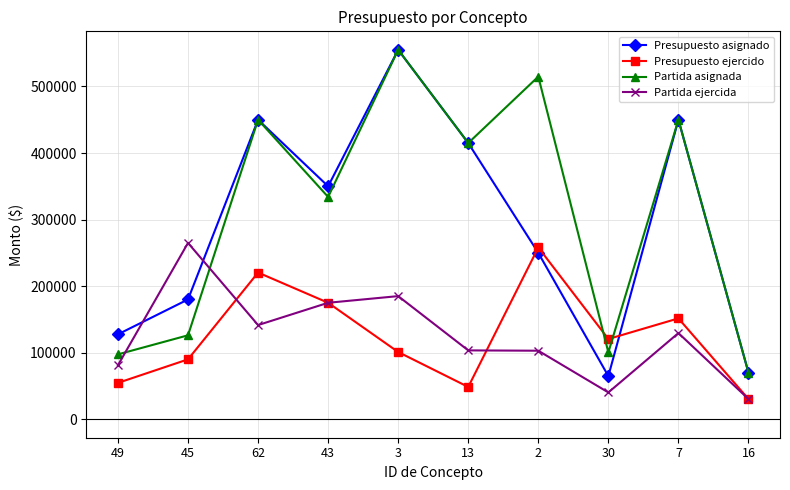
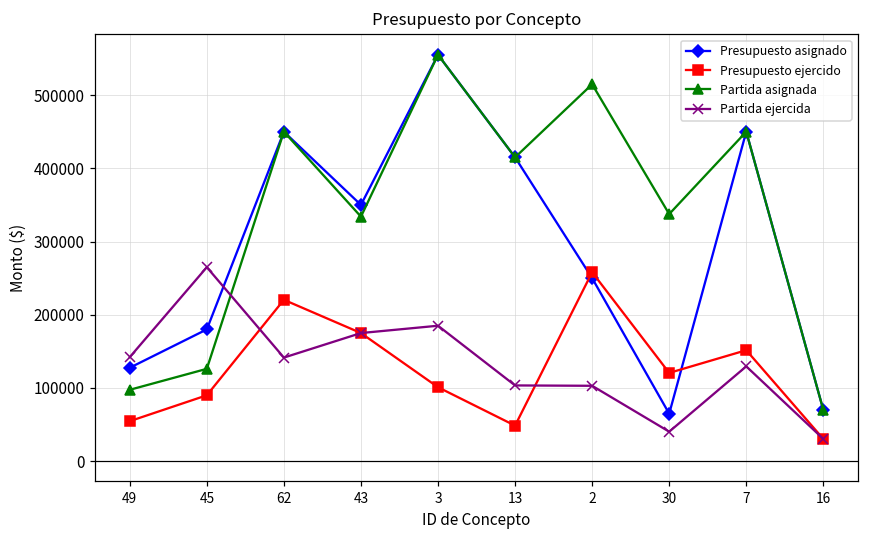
  {
    "Presupuesto asignado": {
      "49": 130000,
      "45": 180000,
      "43": 350000,
      "2": 250000,
      "30": 60000
    },
    "Presupuesto ejercido": {
      "49": 50000,
      "45": 90000,
      "62": 220000,
      "3": 100000,
      "13": 50000,
      "2": 260000,
      "30": 120000,
      "7": 150000
    },
    "Partida asignada": {
      "49": 100000,
      "45": 130000,
      "43": 330000,
      "2": 510000,
-     "30": 100000
+     "30": 340000
    },
    "Partida ejercida": {
-     "49": 80000,
+     "49": 140000,
      "45": 260000,
      "62": 140000,
      "3": 190000,
      "13": 100000,
      "2": 100000,
      "30": 40000,
      "7": 130000
    }
  }
